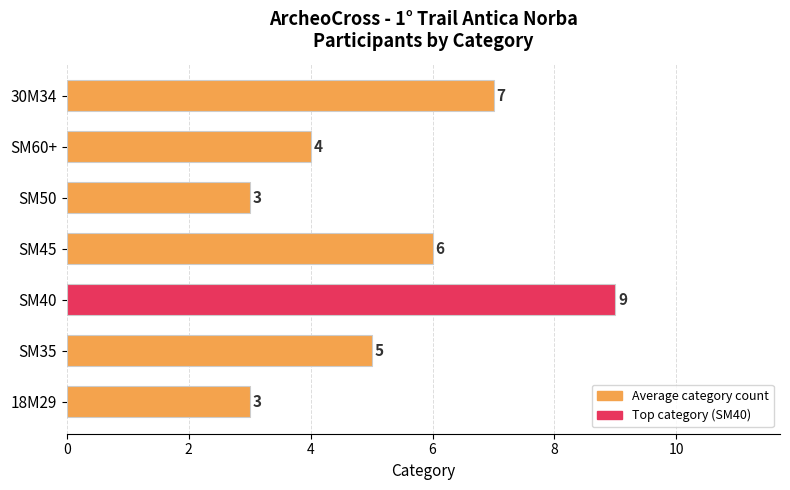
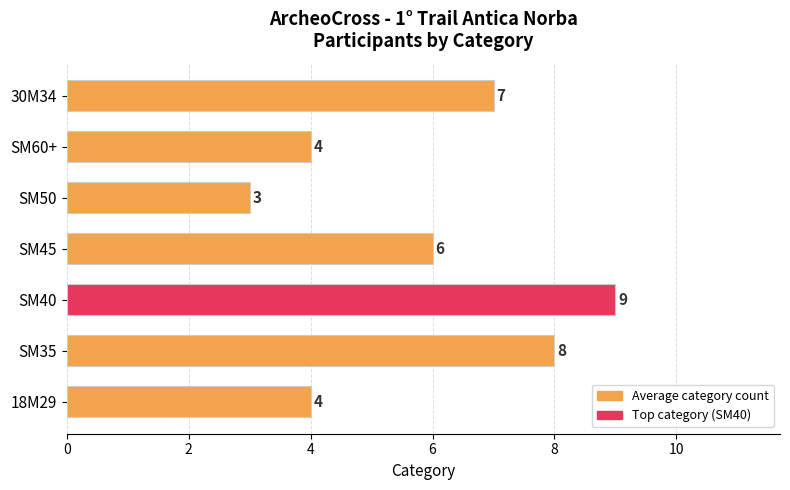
  {
    "30M34": 7,
    "SM60+": 4,
    "SM50": 3,
    "SM45": 6,
    "SM40": 9,
-   "SM35": 5,
-   "18M29": 3
+   "SM35": 8,
+   "18M29": 4
  }
